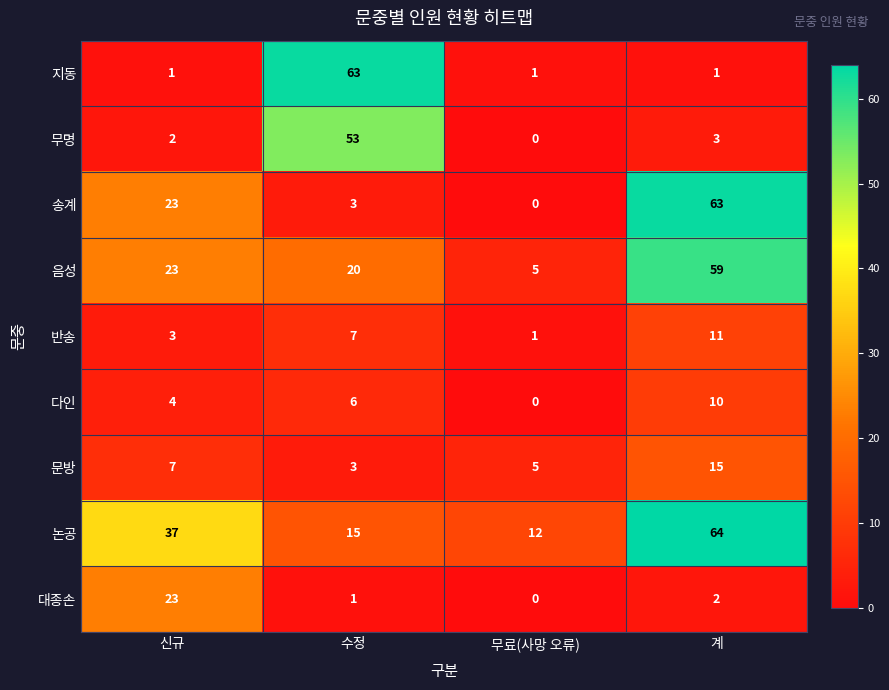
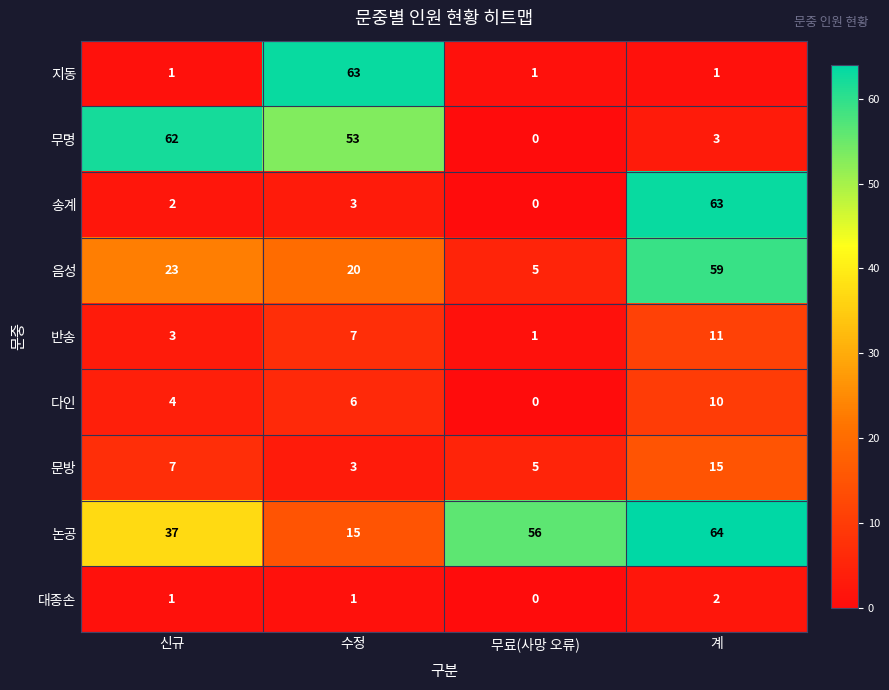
  {
    "지동": {
      "신규": 1,
      "수정": 63,
      "무료(사망 오류)": 1,
      "계": 1
    },
    "무명": {
-     "신규": 2,
+     "신규": 62,
      "수정": 53,
      "무료(사망 오류)": 0,
      "계": 3
    },
    "송계": {
-     "신규": 23,
+     "신규": 2,
      "수정": 3,
      "무료(사망 오류)": 0,
      "계": 63
    },
    "음성": {
      "신규": 23,
      "수정": 20,
      "무료(사망 오류)": 5,
      "계": 59
    },
    "반송": {
      "신규": 3,
      "수정": 7,
      "무료(사망 오류)": 1,
      "계": 11
    },
    "다인": {
      "신규": 4,
      "수정": 6,
      "무료(사망 오류)": 0,
      "계": 10
    },
    "문방": {
      "신규": 7,
      "수정": 3,
      "무료(사망 오류)": 5,
      "계": 15
    },
    "논공": {
      "신규": 37,
      "수정": 15,
-     "무료(사망 오류)": 12,
+     "무료(사망 오류)": 56,
      "계": 64
    },
    "대종손": {
-     "신규": 23,
+     "신규": 1,
      "수정": 1,
      "무료(사망 오류)": 0,
      "계": 2
    }
  }
